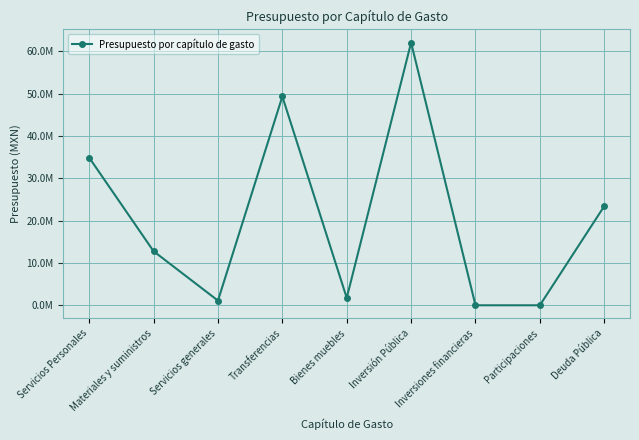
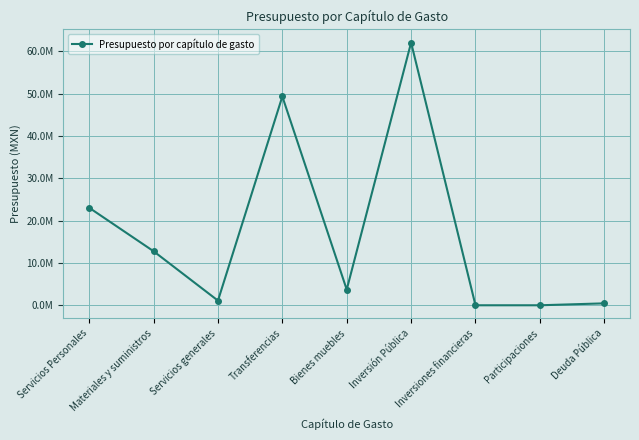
  {
-   "Servicios Personales": 35000000,
+   "Servicios Personales": 23000000,
    "Materiales y suministros": 13000000,
    "Servicios generales": 1000000,
    "Transferencias": 49000000,
-   "Bienes muebles": 2000000,
+   "Bienes muebles": 4000000,
    "Inversión Pública": 62000000,
    "Inversiones financieras": 0,
    "Participaciones": 0,
-   "Deuda Pública": 23000000
+   "Deuda Pública": 0
  }
